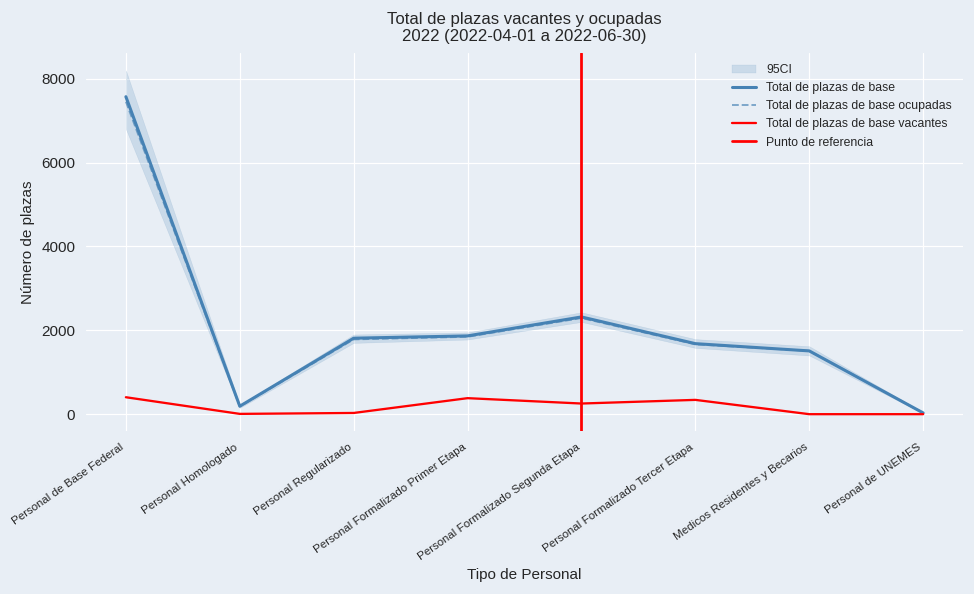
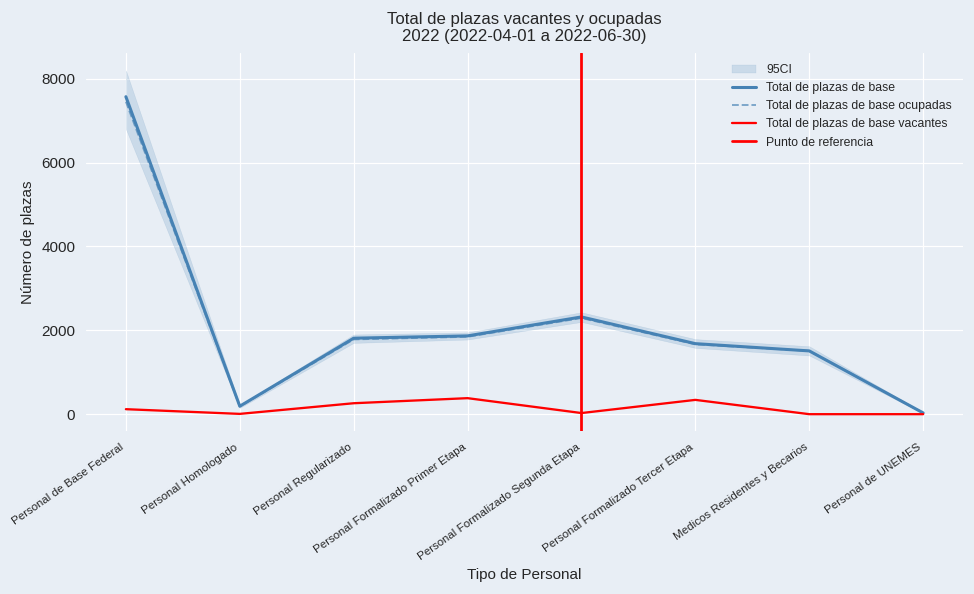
  {
    "Total de plazas de base vacantes": {
-     "Personal de Base Federal": 400,
+     "Personal de Base Federal": 100,
      "Personal Homologado": 0,
-     "Personal Regularizado": 0,
+     "Personal Regularizado": 300,
      "Personal Formalizado Primer Etapa": 400,
-     "Personal Formalizado Segunda Etapa": 300,
+     "Personal Formalizado Segunda Etapa": 0,
      "Personal Formalizado Tercer Etapa": 300,
      "Medicos Residentes y Becarios": 0
    }
  }
